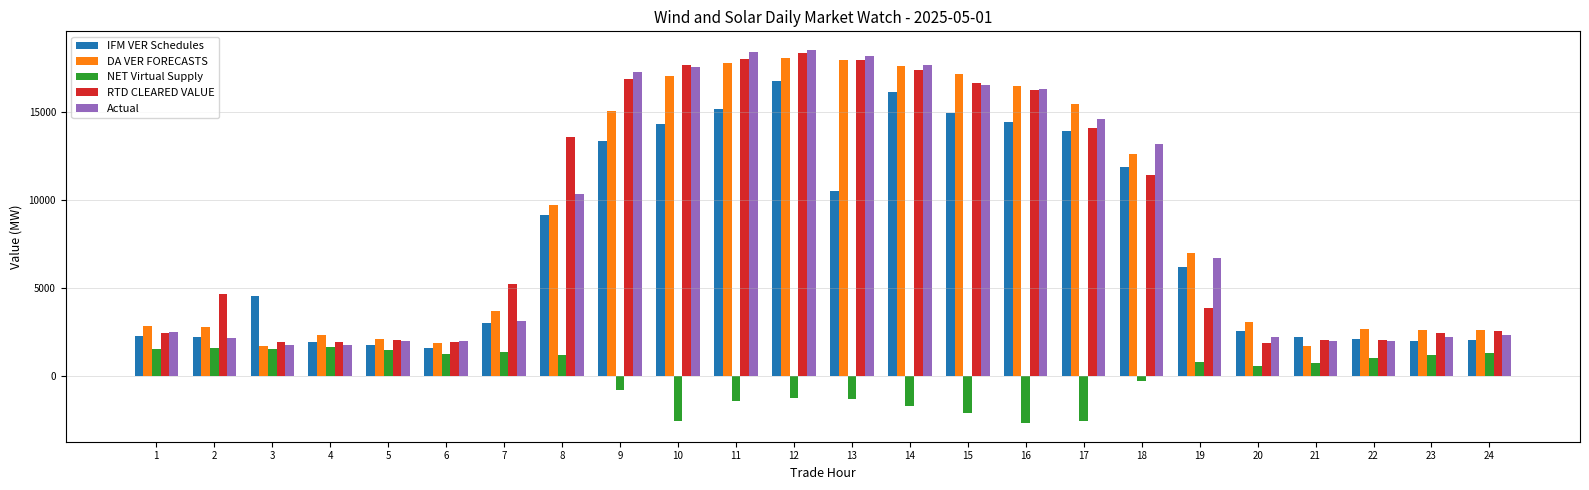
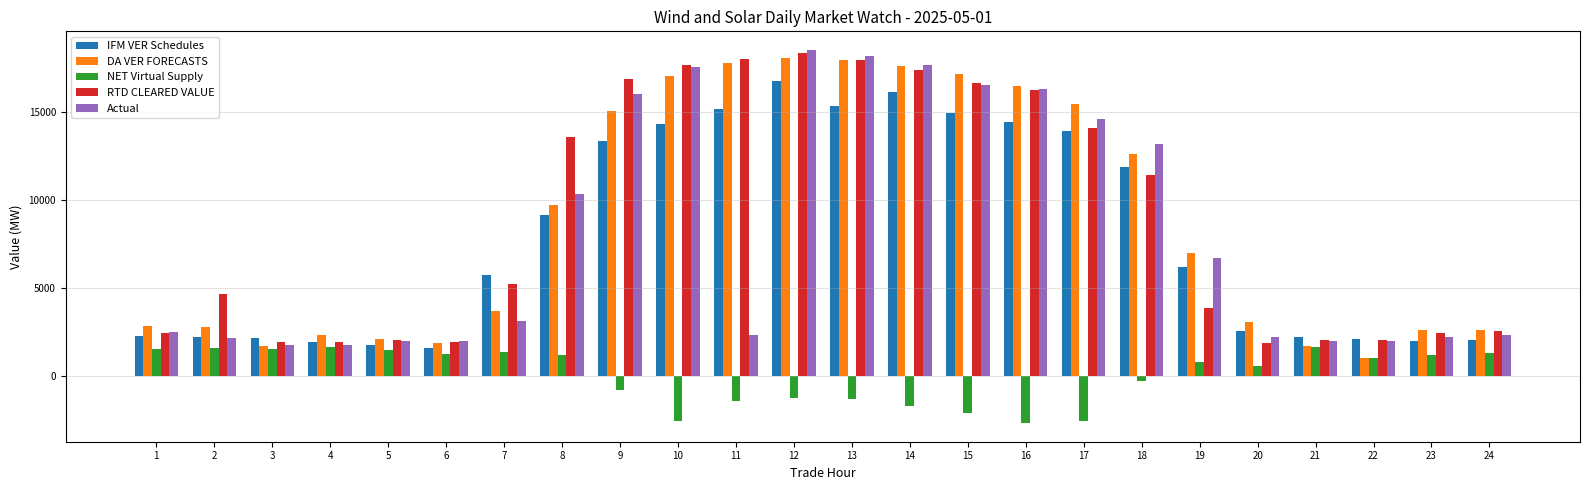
  {
    "IFM VER Schedules": {
      "1": 2300,
      "2": 2300,
-     "3": 4600,
+     "3": 2200,
      "4": 2000,
      "5": 1800,
      "6": 1600,
-     "7": 3000,
+     "7": 5800,
      "8": 9200,
      "9": 13400,
      "10": 14400,
      "11": 15200,
      "12": 16800,
-     "13": 10500,
+     "13": 15400,
      "14": 16100,
      "15": 15000,
      "16": 14500,
      "17": 14000,
      "18": 11900,
      "19": 6200,
      "20": 2600,
      "21": 2200,
      "22": 2100,
      "23": 2000,
      "24": 2100
    },
    "DA VER FORECASTS": {
      "1": 2900,
      "2": 2800,
      "3": 1700,
      "4": 2400,
      "5": 2100,
      "6": 1900,
      "7": 3700,
      "8": 9700,
      "9": 15100,
      "10": 17100,
      "11": 17800,
      "12": 18100,
      "13": 18000,
      "14": 17600,
      "15": 17200,
      "16": 16500,
      "17": 15500,
      "18": 12600,
      "19": 7000,
      "20": 3100,
      "21": 1700,
-     "22": 2700,
+     "22": 1000,
      "23": 2600,
      "24": 2700
    },
    "NET Virtual Supply": {
      "1": 1600,
      "2": 1600,
      "3": 1500,
      "4": 1700,
      "5": 1500,
      "6": 1300,
      "7": 1400,
      "8": 1200,
      "9": -800,
      "10": -2500,
      "11": -1400,
      "12": -1200,
      "13": -1300,
      "14": -1700,
      "15": -2100,
      "16": -2600,
      "17": -2600,
      "18": -300,
      "19": 800,
      "20": 600,
-     "21": 700,
+     "21": 1700,
      "22": 1000,
      "23": 1200,
      "24": 1300
    },
    "RTD CLEARED VALUE": {
      "1": 2500,
      "2": 4700,
      "3": 2000,
      "4": 2000,
      "5": 2000,
      "6": 1900,
      "7": 5300,
      "8": 13600,
      "9": 16900,
      "10": 17700,
      "11": 18100,
      "12": 18400,
      "13": 18000,
      "14": 17400,
      "15": 16700,
      "16": 16300,
      "17": 14100,
      "18": 11400,
      "19": 3900,
      "20": 1900,
      "21": 2100,
      "22": 2100,
      "23": 2500,
      "24": 2600
    },
    "Actual": {
      "1": 2500,
      "2": 2200,
      "3": 1800,
      "4": 1800,
      "5": 2000,
      "6": 2000,
      "7": 3100,
      "8": 10400,
-     "9": 17300,
+     "9": 16000,
      "10": 17600,
-     "11": 18400,
+     "11": 2300,
      "12": 18500,
      "13": 18200,
      "14": 17700,
      "15": 16500,
      "16": 16300,
      "17": 14600,
      "18": 13200,
      "19": 6700,
      "20": 2300,
      "21": 2000,
      "22": 2000,
      "23": 2200,
      "24": 2400
    }
  }
